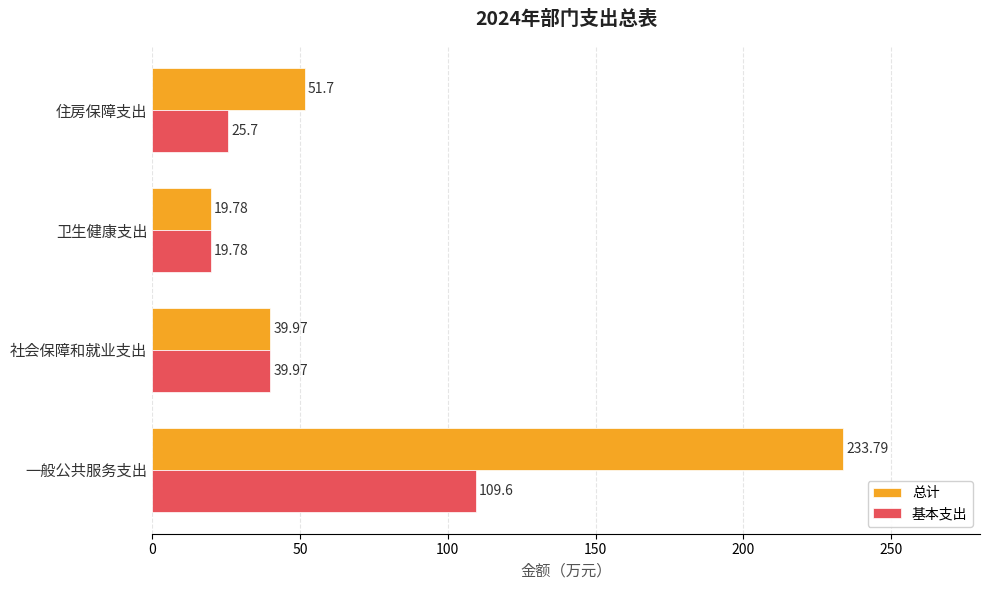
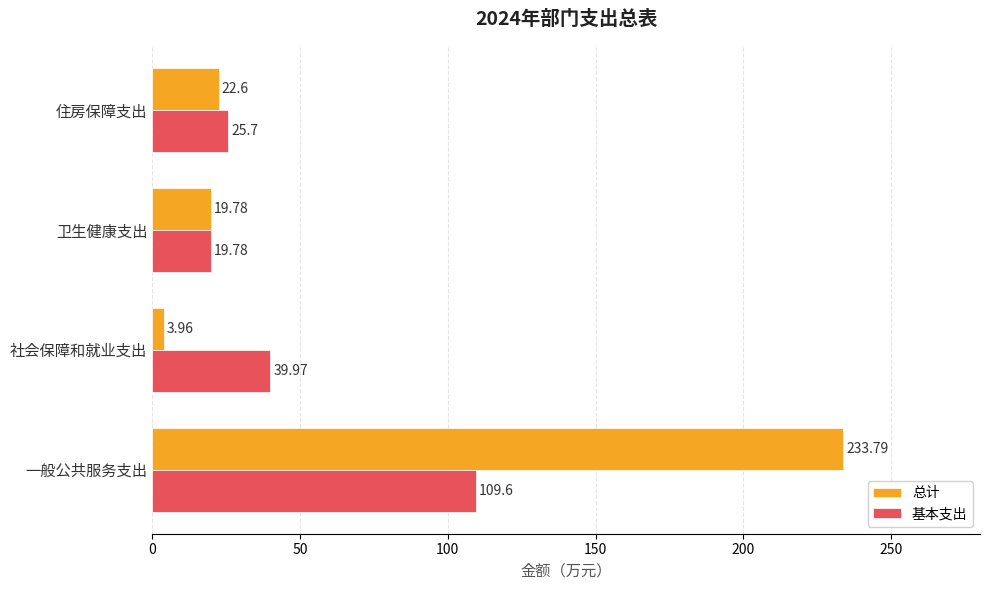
  {
    "总计": {
-     "住房保障支出": 51.7,
+     "住房保障支出": 22.6,
      "卫生健康支出": 19.78,
-     "社会保障和就业支出": 39.97,
+     "社会保障和就业支出": 3.96,
      "一般公共服务支出": 233.79
    },
    "基本支出": {
      "住房保障支出": 25.7,
      "卫生健康支出": 19.78,
      "社会保障和就业支出": 39.97,
      "一般公共服务支出": 109.6
    }
  }
